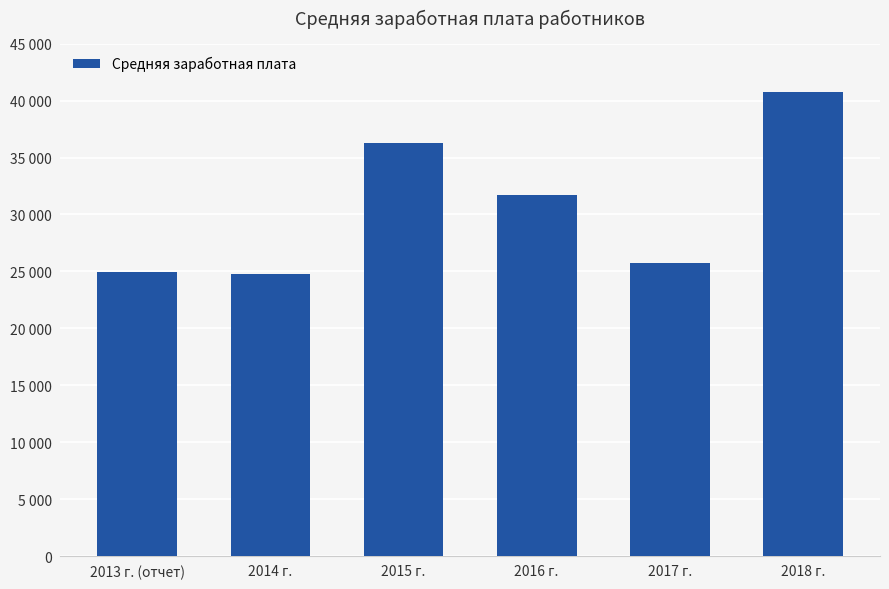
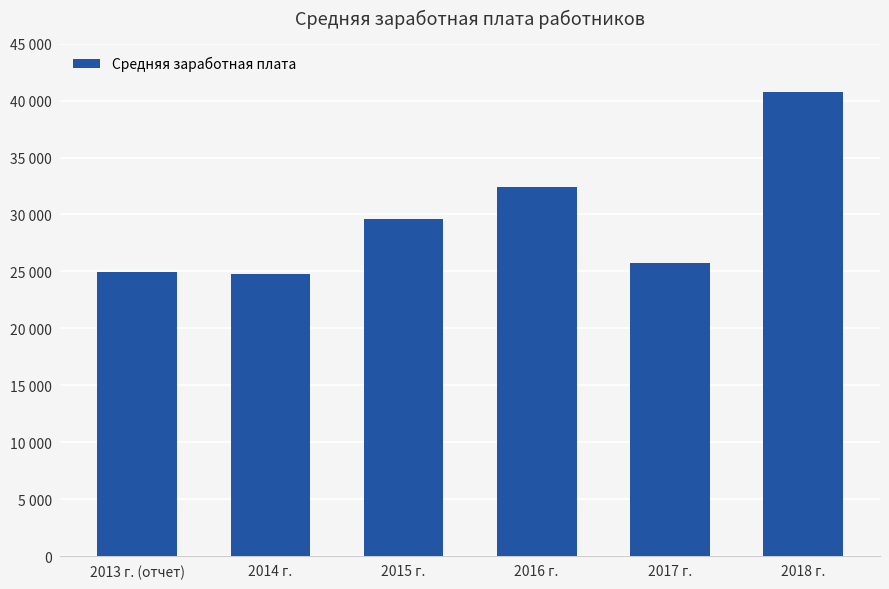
  {
    "2013 г. (отчет)": 24900,
    "2014 г.": 24700,
-   "2015 г.": 36300,
-   "2016 г.": 31700,
+   "2015 г.": 29600,
+   "2016 г.": 32500,
    "2017 г.": 25800,
    "2018 г.": 40700
  }
